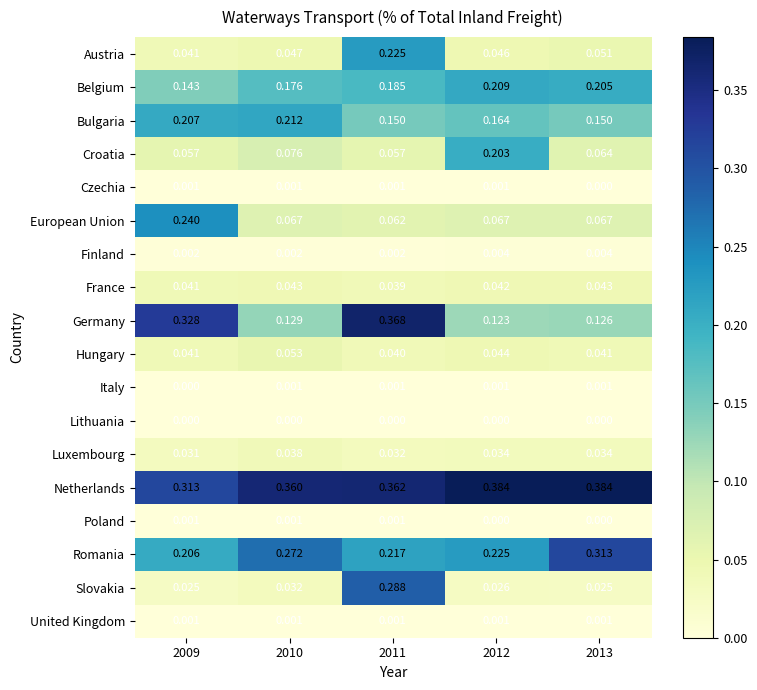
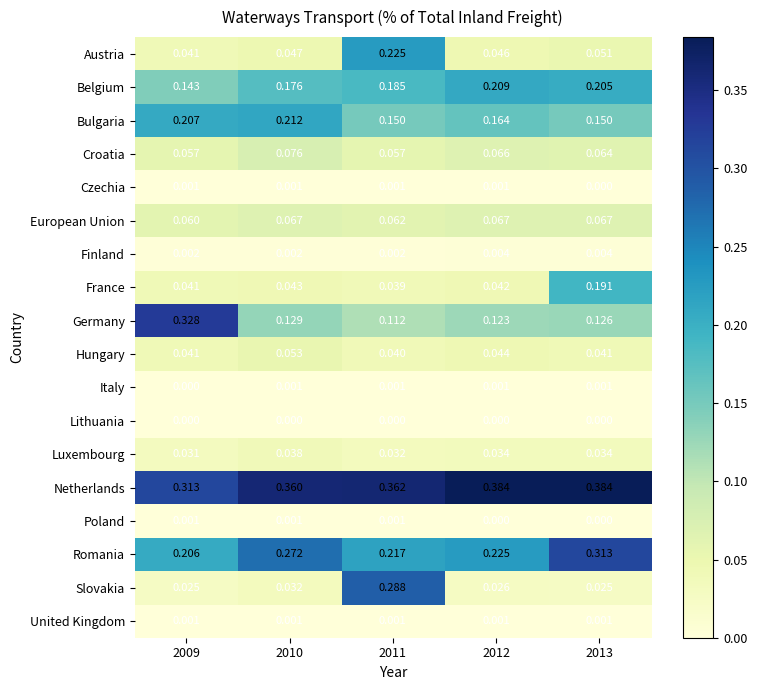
  {
    "Austria": {
      "2009": 0.041,
      "2010": 0.047,
      "2011": 0.225,
      "2012": 0.046,
      "2013": 0.051
    },
    "Belgium": {
      "2009": 0.143,
      "2010": 0.176,
      "2011": 0.185,
      "2012": 0.209,
      "2013": 0.205
    },
    "Bulgaria": {
      "2009": 0.207,
      "2010": 0.212,
      "2011": 0.150,
      "2012": 0.164,
      "2013": 0.150
    },
    "Croatia": {
      "2009": 0.057,
      "2010": 0.076,
      "2011": 0.057,
-     "2012": 0.203,
+     "2012": 0.066,
      "2013": 0.064
    },
    "European Union": {
-     "2009": 0.240,
+     "2009": 0.060,
      "2010": 0.067,
      "2011": 0.062,
      "2012": 0.067,
      "2013": 0.067
    },
    "France": {
      "2009": 0.041,
      "2010": 0.043,
      "2011": 0.039,
      "2012": 0.042,
-     "2013": 0.043
+     "2013": 0.191
    },
    "Germany": {
      "2009": 0.328,
      "2010": 0.129,
-     "2011": 0.368,
+     "2011": 0.112,
      "2012": 0.123,
      "2013": 0.126
    },
    "Hungary": {
      "2009": 0.041,
      "2010": 0.053,
      "2011": 0.040,
      "2012": 0.044,
      "2013": 0.041
    },
    "Luxembourg": {
      "2009": 0.031,
      "2010": 0.038,
      "2011": 0.032,
      "2012": 0.034,
      "2013": 0.034
    },
    "Netherlands": {
      "2009": 0.313,
      "2010": 0.360,
      "2011": 0.362,
      "2012": 0.384,
      "2013": 0.384
    },
    "Romania": {
      "2009": 0.206,
      "2010": 0.272,
      "2011": 0.217,
      "2012": 0.225,
      "2013": 0.313
    },
    "Slovakia": {
      "2009": 0.025,
      "2010": 0.032,
      "2011": 0.288,
      "2012": 0.026,
      "2013": 0.025
    }
  }
